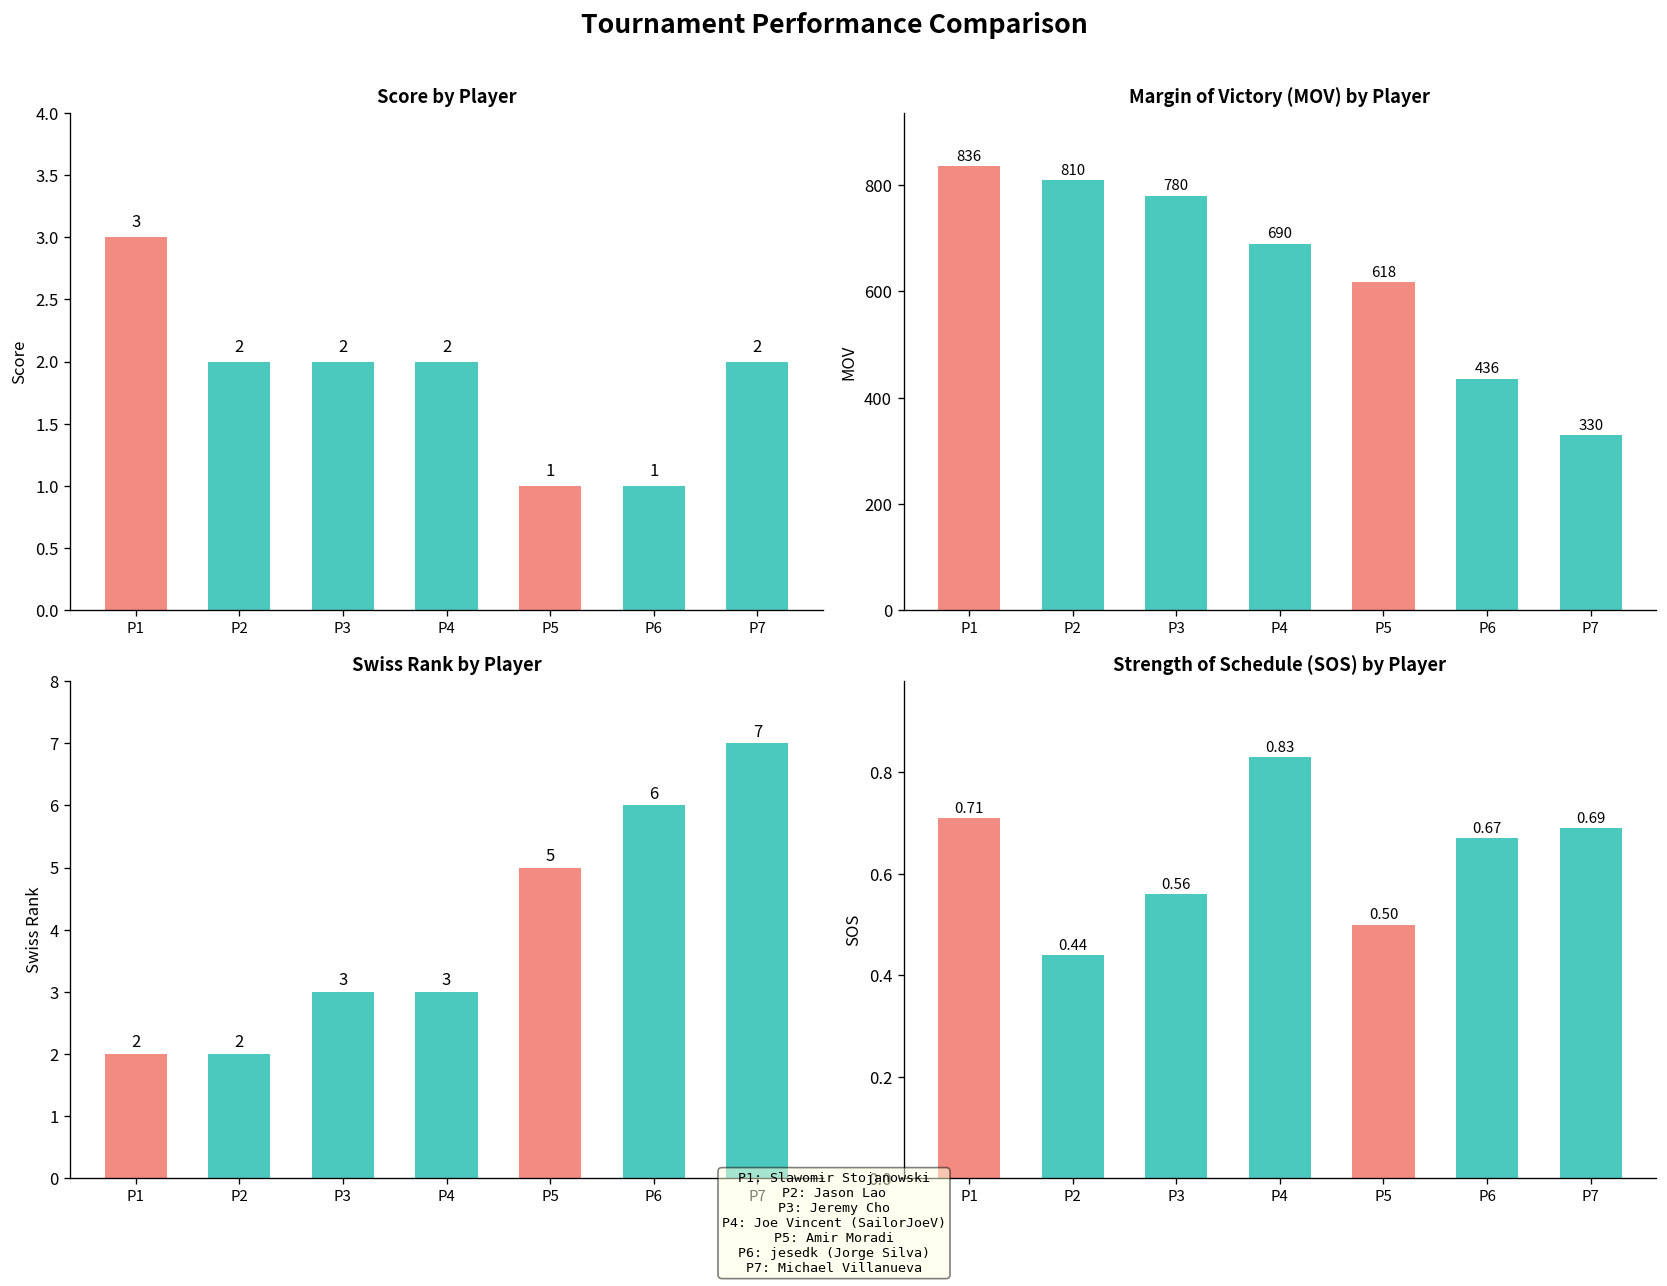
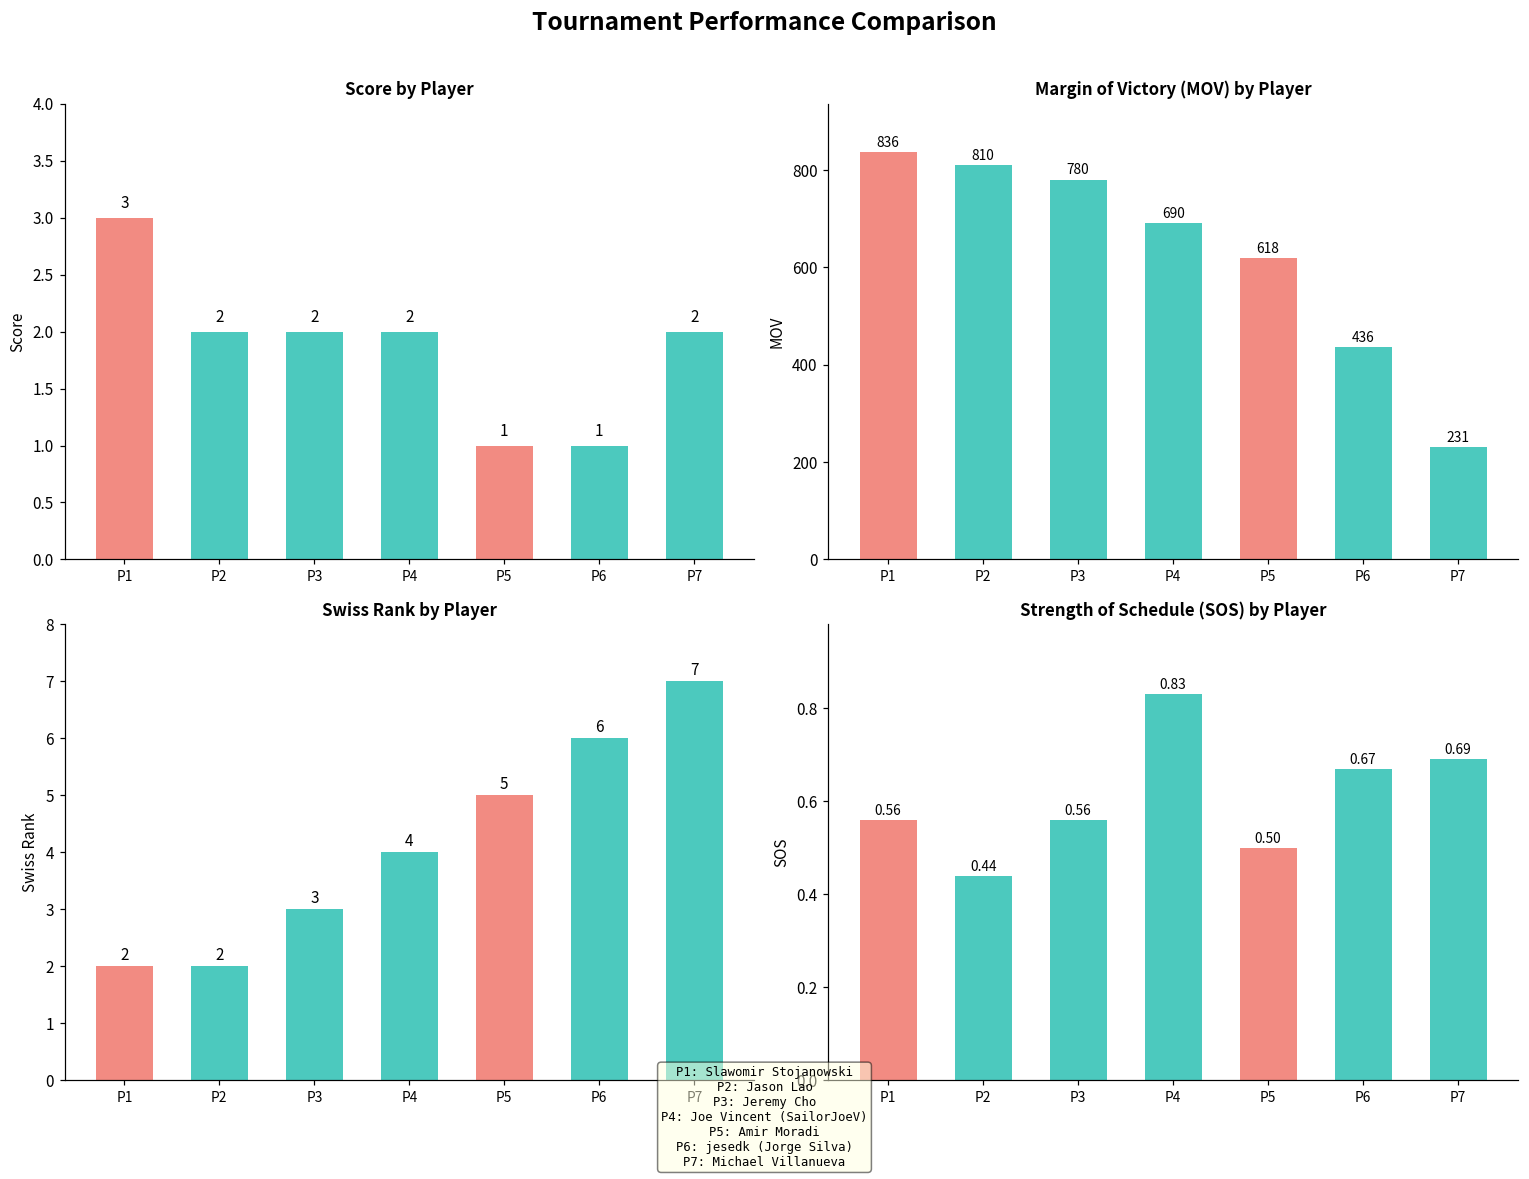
  {
    "Score by Player": {
      "P1": 3,
      "P2": 2,
      "P3": 2,
      "P4": 2,
      "P5": 1,
      "P6": 1,
      "P7": 2
    },
    "Margin of Victory (MOV) by Player": {
      "P1": 836,
      "P2": 810,
      "P3": 780,
      "P4": 690,
      "P5": 618,
      "P6": 436,
-     "P7": 330
+     "P7": 231
    },
    "Swiss Rank by Player": {
      "P1": 2,
      "P2": 2,
      "P3": 3,
-     "P4": 3,
+     "P4": 4,
      "P5": 5,
      "P6": 6,
      "P7": 7
    },
    "Strength of Schedule (SOS) by Player": {
-     "P1": 0.71,
+     "P1": 0.56,
      "P2": 0.44,
      "P3": 0.56,
      "P4": 0.83,
      "P5": 0.50,
      "P6": 0.67,
      "P7": 0.69
    }
  }
